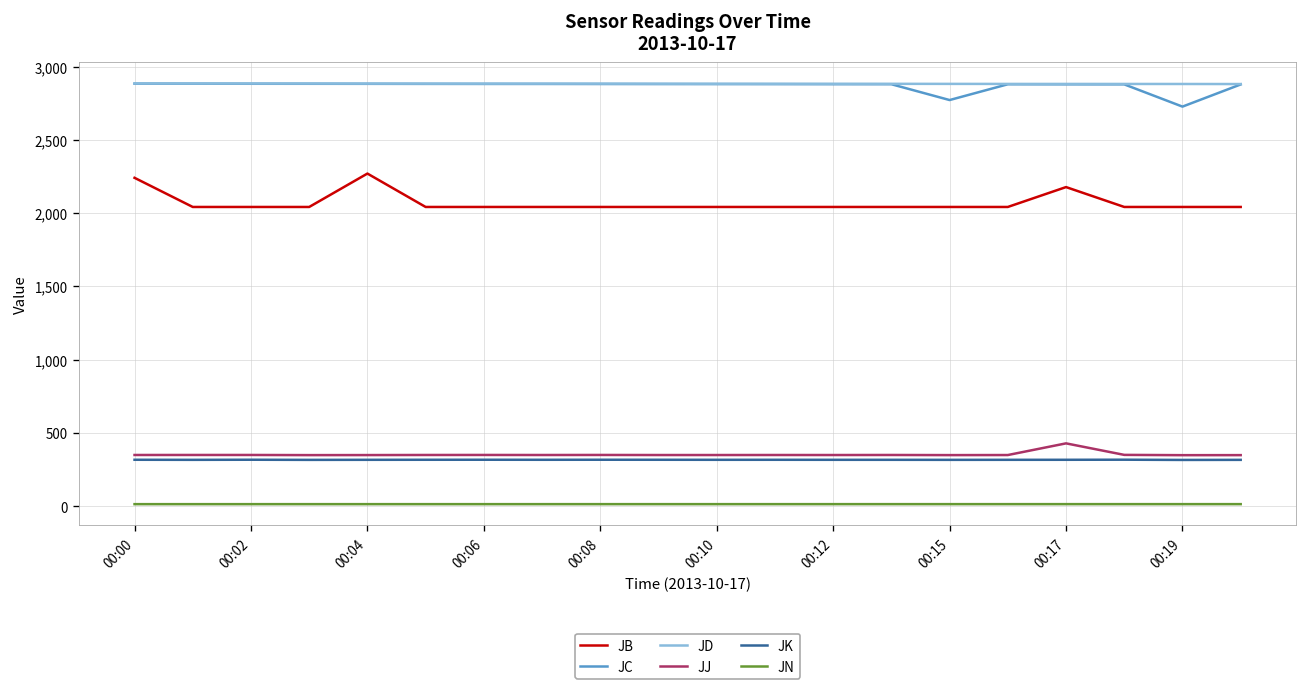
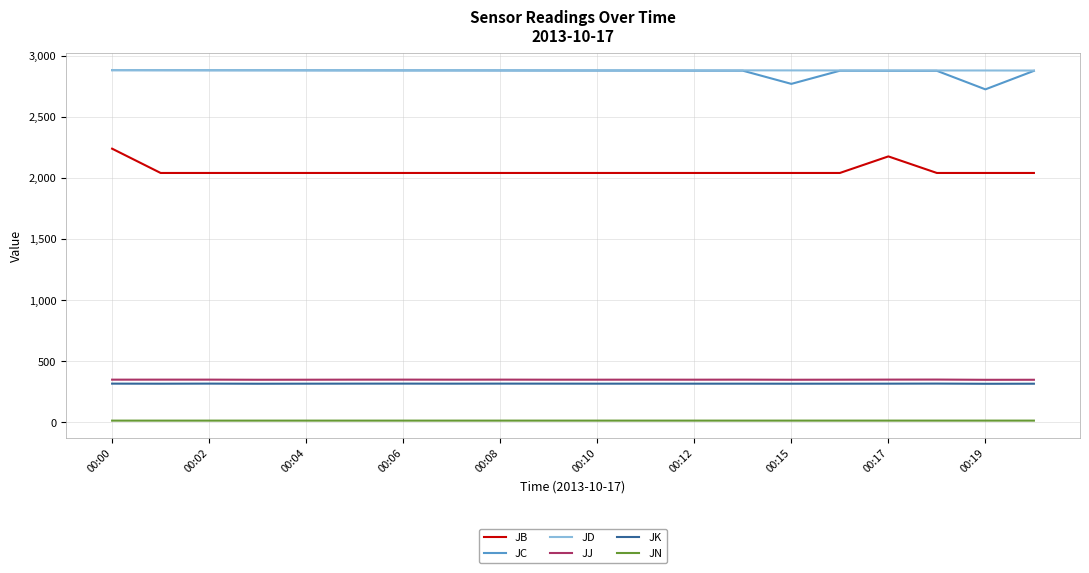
  {
    "JB": {
      "00:00": "2,240",
      "00:02": "2,040",
-     "00:04": "2,270",
+     "00:04": "2,040",
      "00:06": "2,040",
      "00:08": "2,040",
      "00:10": "2,040",
      "00:12": "2,040",
      "00:15": "2,040",
      "00:17": "2,180",
      "00:19": "2,040"
    },
    "JC": {
      "00:15": "2,770",
      "00:19": "2,730"
    },
    "JD": {
      "00:15": "2,880",
      "00:19": "2,880"
    },
    "JJ": {
      "00:00": "350",
      "00:02": "350",
      "00:04": "350",
      "00:06": "350",
      "00:08": "350",
      "00:10": "350",
      "00:12": "350",
      "00:15": "350",
-     "00:17": "430",
+     "00:17": "350",
      "00:19": "350"
    },
    "JK": {
      "00:00": "320",
      "00:02": "320",
      "00:04": "320",
      "00:06": "320",
      "00:08": "320",
      "00:10": "320",
      "00:12": "320",
      "00:15": "320",
      "00:17": "320",
      "00:19": "320"
    },
    "JN": {
      "00:00": "20",
      "00:02": "20",
      "00:04": "20",
      "00:06": "20",
      "00:08": "20",
      "00:10": "20",
      "00:12": "20",
      "00:15": "20",
      "00:17": "20",
      "00:19": "20"
    }
  }
